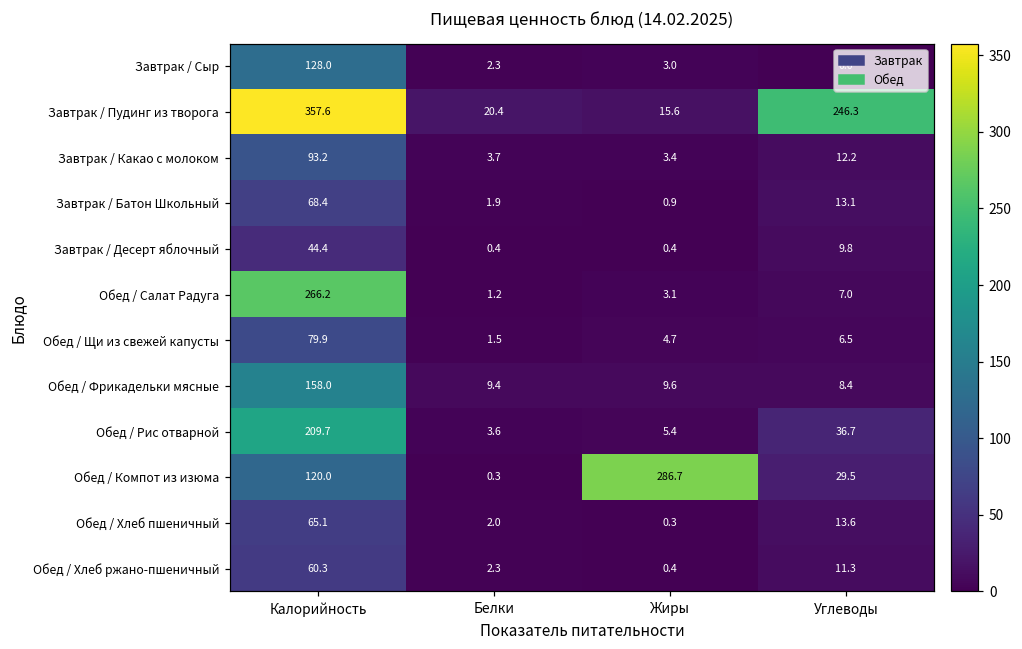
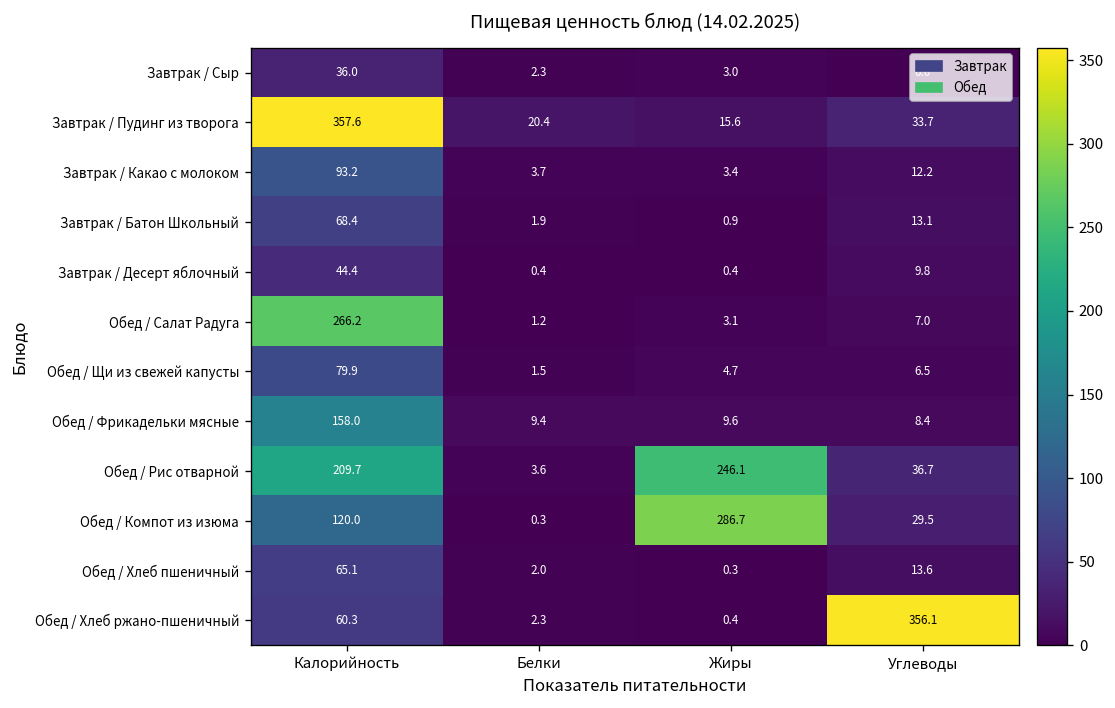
  {
    "Завтрак / Сыр": {
-     "Калорийность": 128.0,
+     "Калорийность": 36.0,
      "Белки": 2.3,
      "Жиры": 3.0
    },
    "Завтрак / Пудинг из творога": {
      "Калорийность": 357.6,
      "Белки": 20.4,
      "Жиры": 15.6,
-     "Углеводы": 246.3
+     "Углеводы": 33.7
    },
    "Завтрак / Какао с молоком": {
      "Калорийность": 93.2,
      "Белки": 3.7,
      "Жиры": 3.4,
      "Углеводы": 12.2
    },
    "Завтрак / Батон Школьный": {
      "Калорийность": 68.4,
      "Белки": 1.9,
      "Жиры": 0.9,
      "Углеводы": 13.1
    },
    "Завтрак / Десерт яблочный": {
      "Калорийность": 44.4,
      "Белки": 0.4,
      "Жиры": 0.4,
      "Углеводы": 9.8
    },
    "Обед / Салат Радуга": {
      "Калорийность": 266.2,
      "Белки": 1.2,
      "Жиры": 3.1,
      "Углеводы": 7.0
    },
    "Обед / Щи из свежей капусты": {
      "Калорийность": 79.9,
      "Белки": 1.5,
      "Жиры": 4.7,
      "Углеводы": 6.5
    },
    "Обед / Фрикадельки мясные": {
      "Калорийность": 158.0,
      "Белки": 9.4,
      "Жиры": 9.6,
      "Углеводы": 8.4
    },
    "Обед / Рис отварной": {
      "Калорийность": 209.7,
      "Белки": 3.6,
-     "Жиры": 5.4,
+     "Жиры": 246.1,
      "Углеводы": 36.7
    },
    "Обед / Компот из изюма": {
      "Калорийность": 120.0,
      "Белки": 0.3,
      "Жиры": 286.7,
      "Углеводы": 29.5
    },
    "Обед / Хлеб пшеничный": {
      "Калорийность": 65.1,
      "Белки": 2.0,
      "Жиры": 0.3,
      "Углеводы": 13.6
    },
    "Обед / Хлеб ржано-пшеничный": {
      "Калорийность": 60.3,
      "Белки": 2.3,
      "Жиры": 0.4,
-     "Углеводы": 11.3
+     "Углеводы": 356.1
    }
  }
